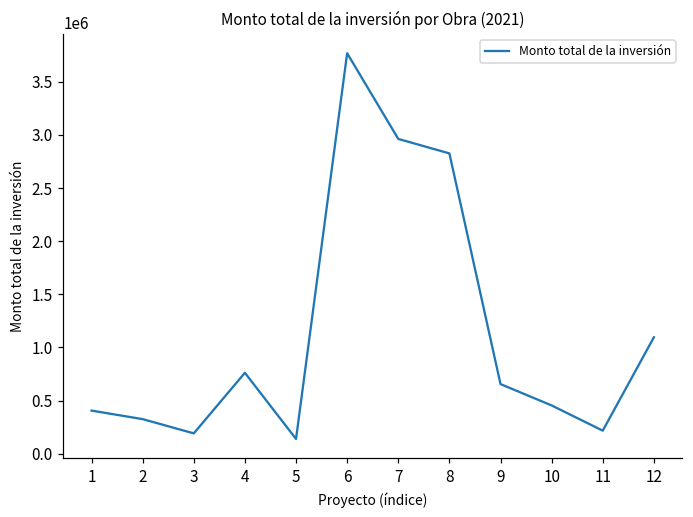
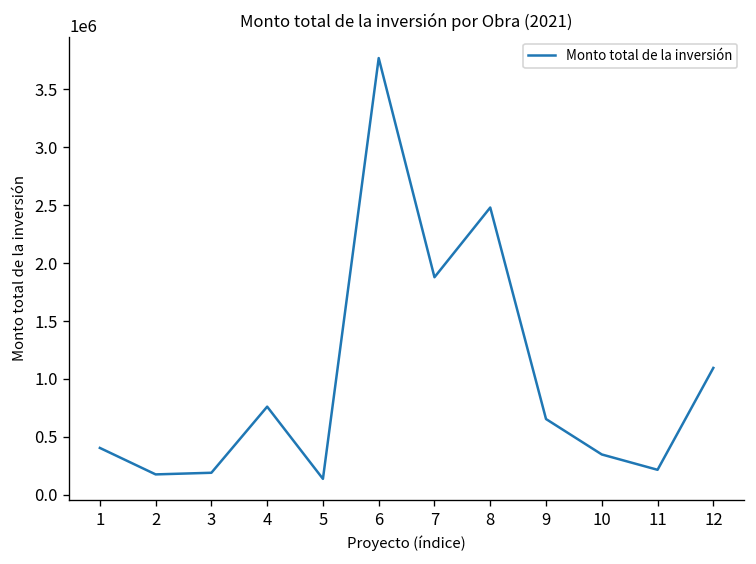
  {
    "1": 400000,
-   "2": 300000,
+   "2": 200000,
    "3": 200000,
    "4": 800000,
    "5": 100000,
    "6": 3800000,
-   "7": 3000000,
-   "8": 2800000,
+   "7": 1900000,
+   "8": 2500000,
    "9": 700000,
-   "10": 500000,
+   "10": 300000,
    "11": 200000,
    "12": 1100000
  }
